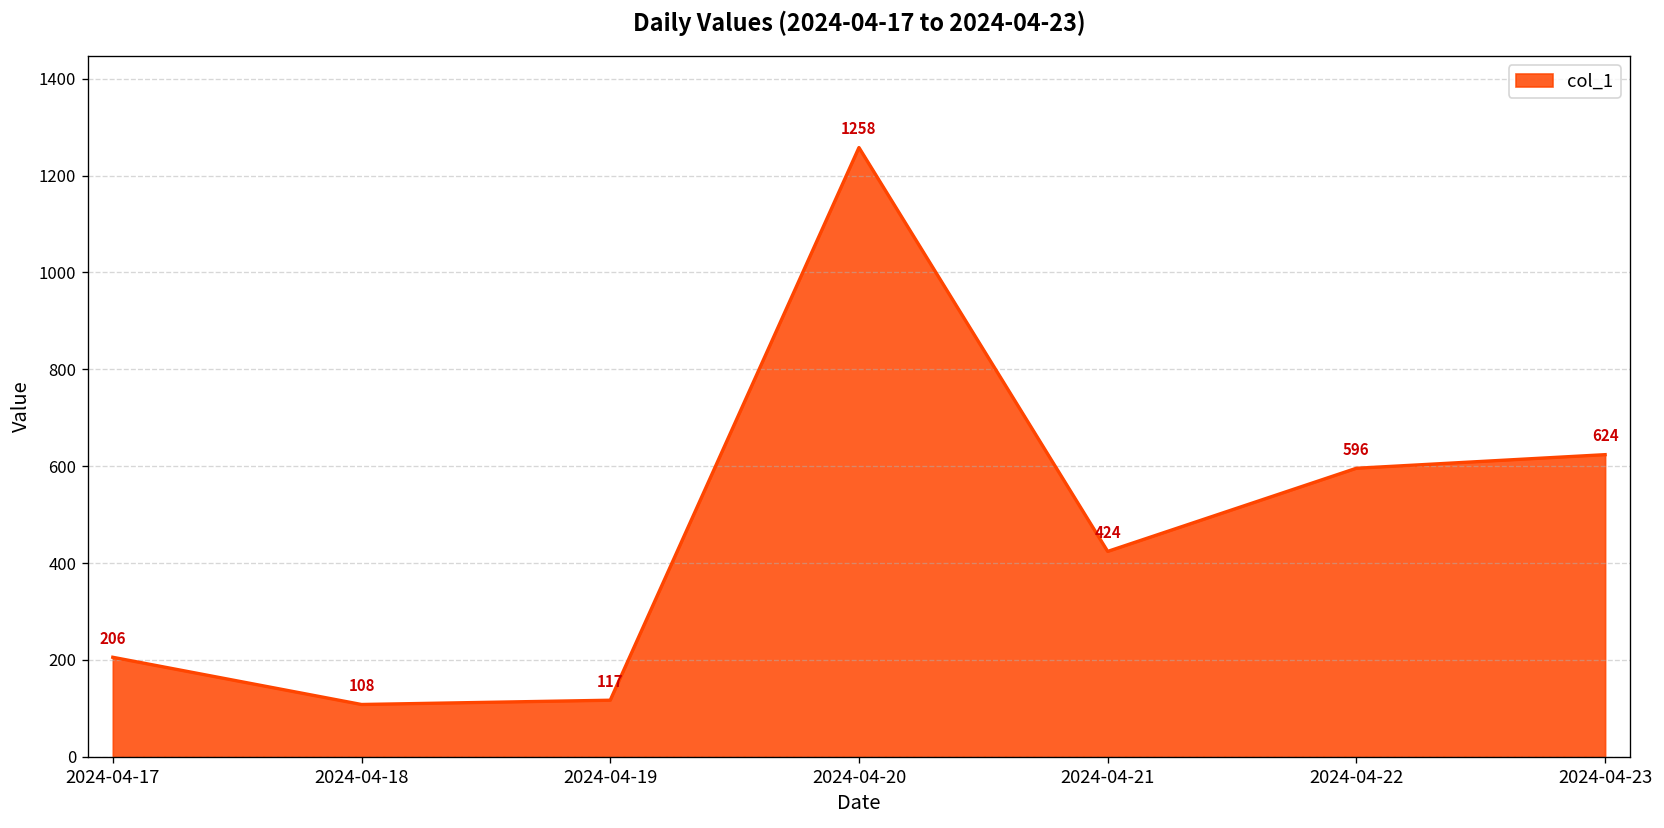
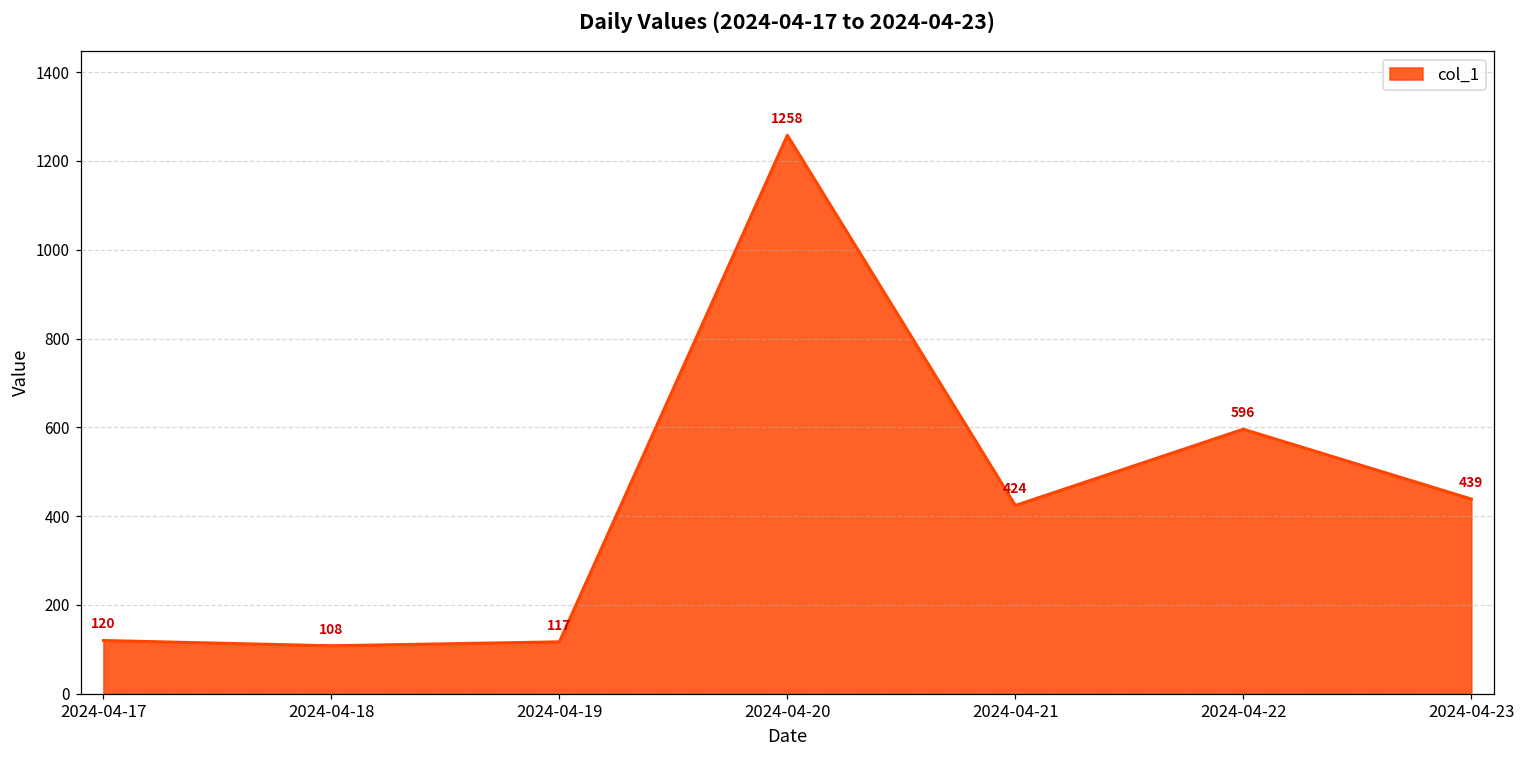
  {
-   "2024-04-17": 206,
+   "2024-04-17": 120,
    "2024-04-18": 108,
    "2024-04-19": 117,
    "2024-04-20": 1258,
    "2024-04-21": 424,
    "2024-04-22": 596,
-   "2024-04-23": 624
+   "2024-04-23": 439
  }
